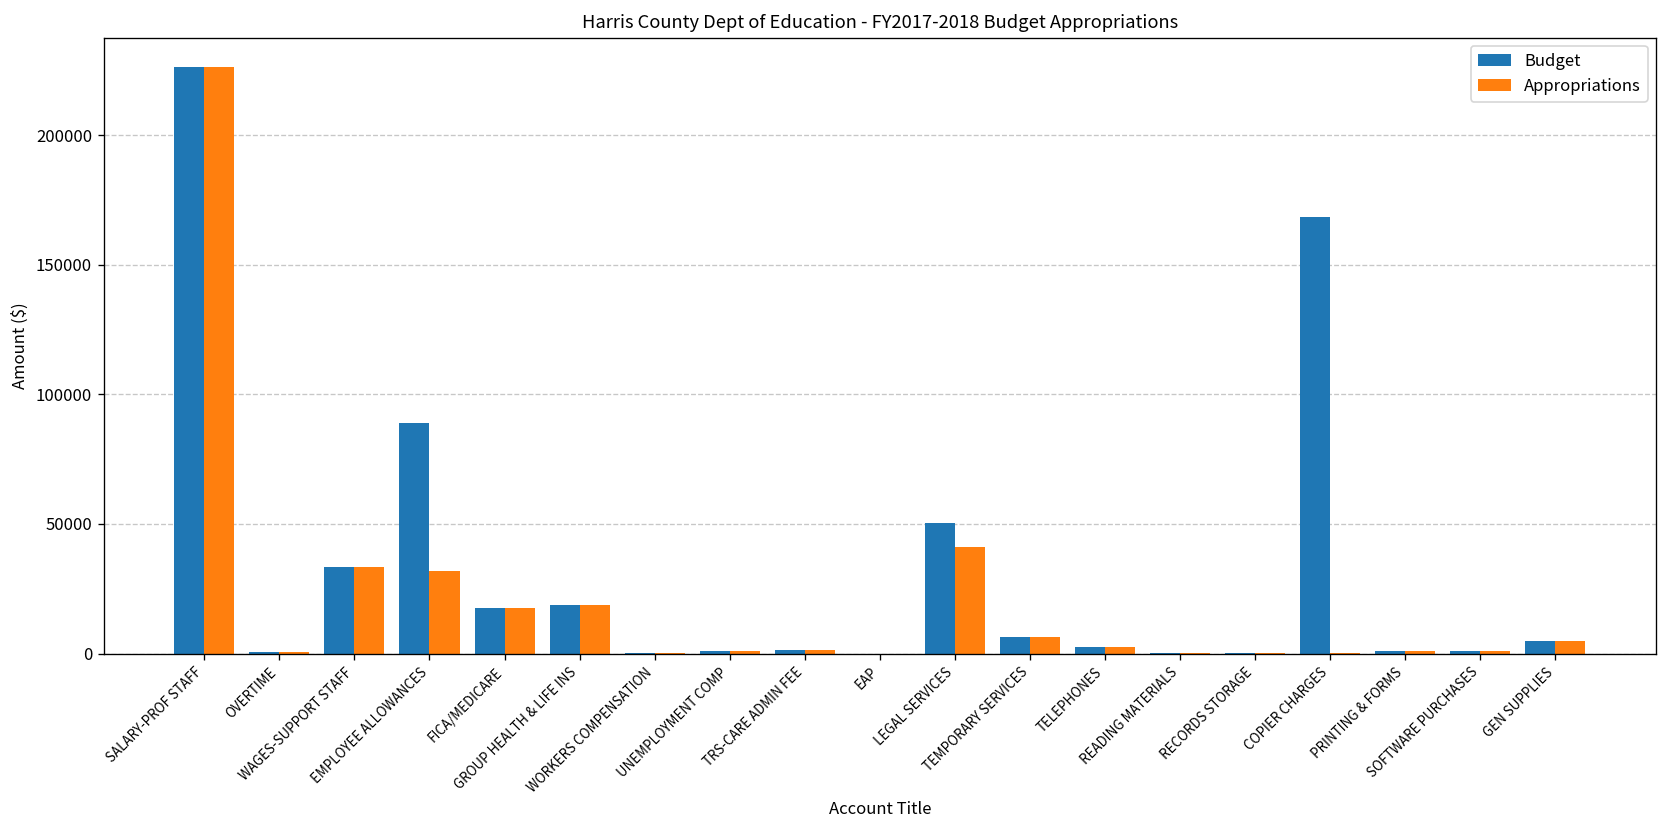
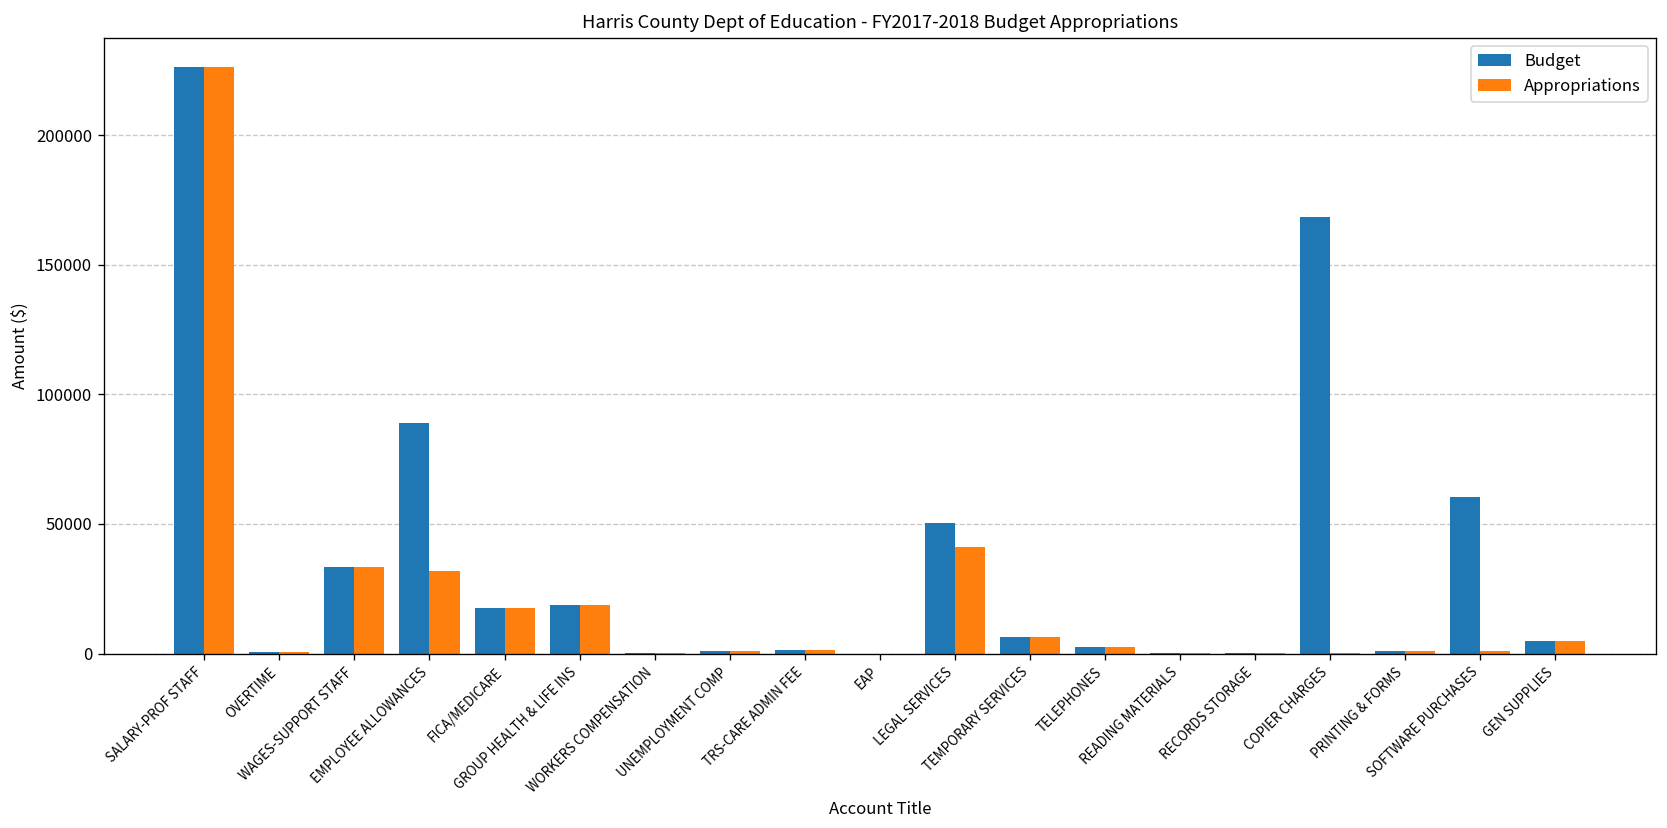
  {
    "Budget": {
      "SALARY-PROF STAFF": 226000,
      "WAGES-SUPPORT STAFF": 33000,
      "EMPLOYEE ALLOWANCES": 89000,
      "FICA/MEDICARE": 18000,
      "GROUP HEALTH & LIFE INS": 19000,
      "TRS-CARE ADMIN FEE": 2000,
      "LEGAL SERVICES": 50000,
      "TEMPORARY SERVICES": 7000,
      "TELEPHONES": 3000,
      "COPIER CHARGES": 168000,
-     "SOFTWARE PURCHASES": 1000,
+     "SOFTWARE PURCHASES": 60000,
      "GEN SUPPLIES": 5000
    },
    "Appropriations": {
      "SALARY-PROF STAFF": 226000,
      "WAGES-SUPPORT STAFF": 33000,
      "EMPLOYEE ALLOWANCES": 32000,
      "FICA/MEDICARE": 18000,
      "GROUP HEALTH & LIFE INS": 19000,
      "TRS-CARE ADMIN FEE": 2000,
      "LEGAL SERVICES": 41000,
      "TEMPORARY SERVICES": 7000,
      "TELEPHONES": 3000,
      "GEN SUPPLIES": 5000
    }
  }
